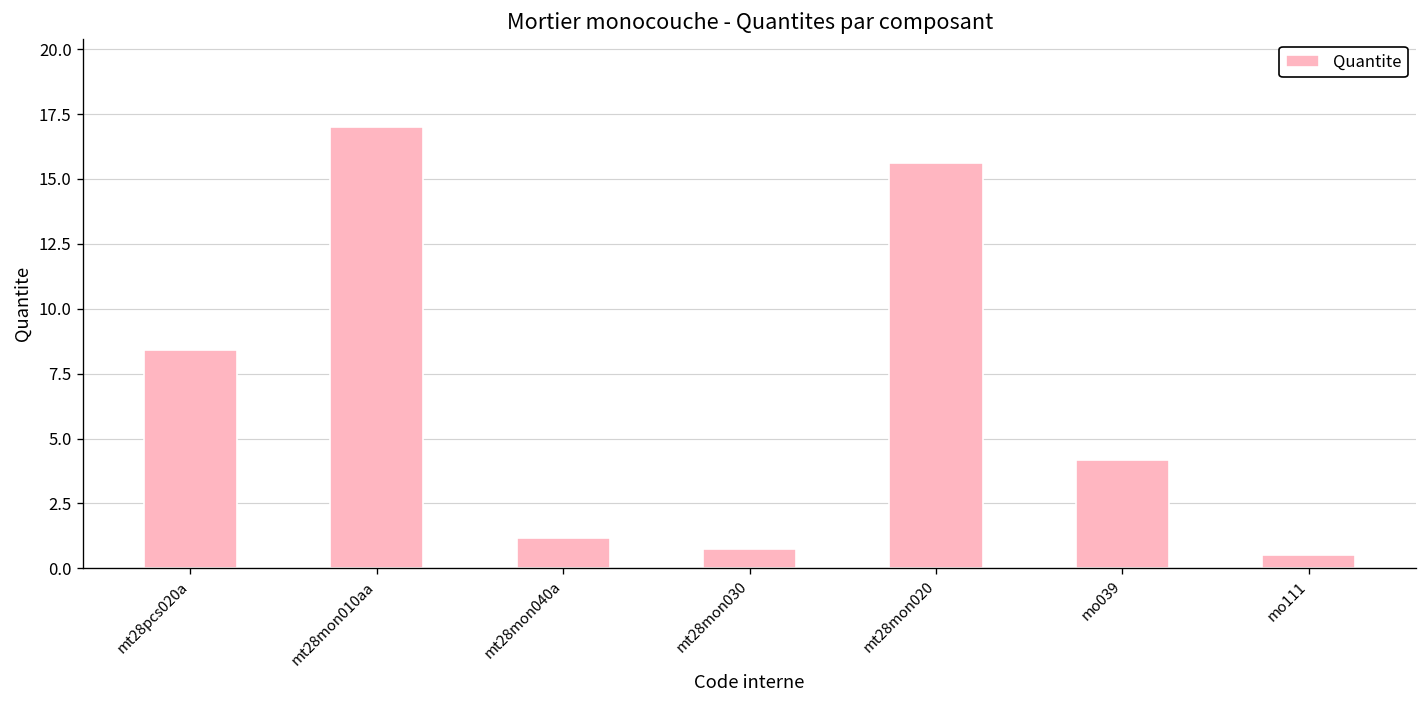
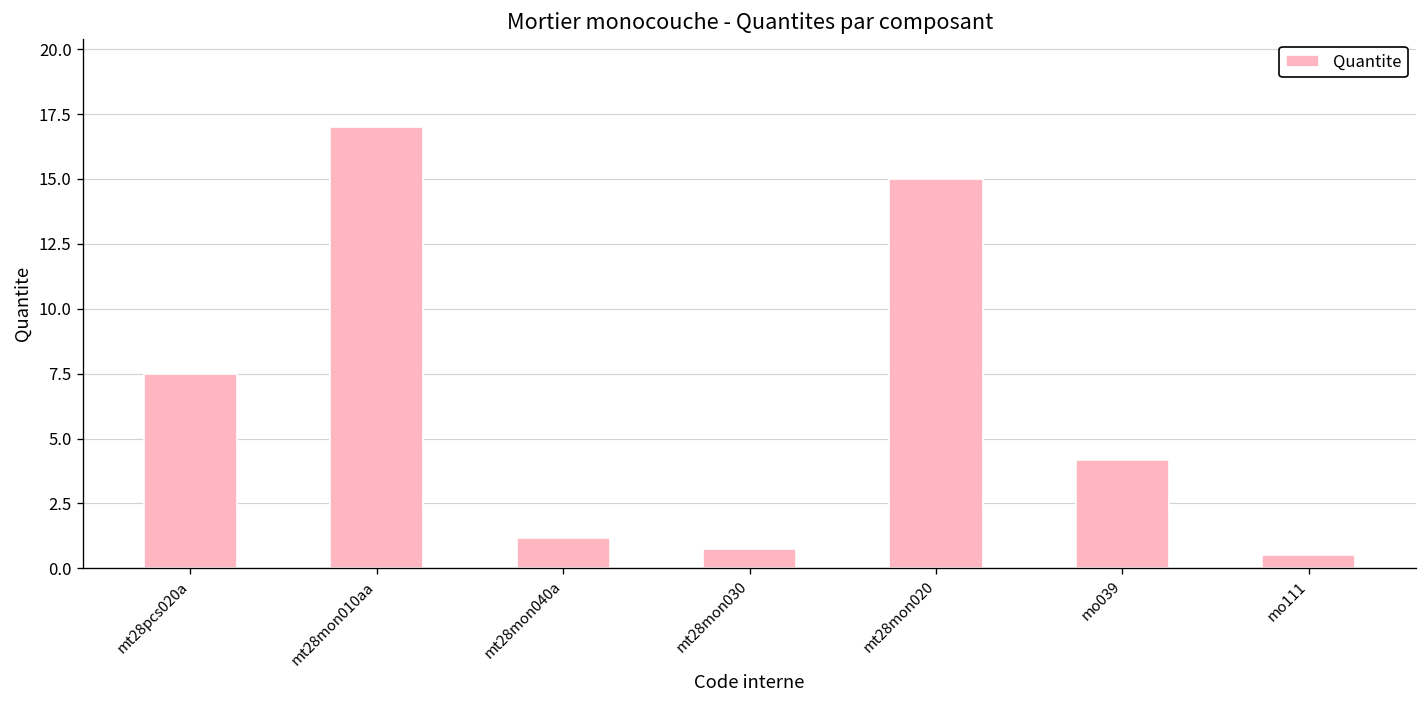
  {
-   "mt28pcs020a": 8.4,
+   "mt28pcs020a": 7.5,
    "mt28mon010aa": 17.0,
    "mt28mon040a": 1.2,
    "mt28mon030": 0.8,
-   "mt28mon020": 15.6,
+   "mt28mon020": 15.0,
    "mo039": 4.2,
    "mo111": 0.5
  }
